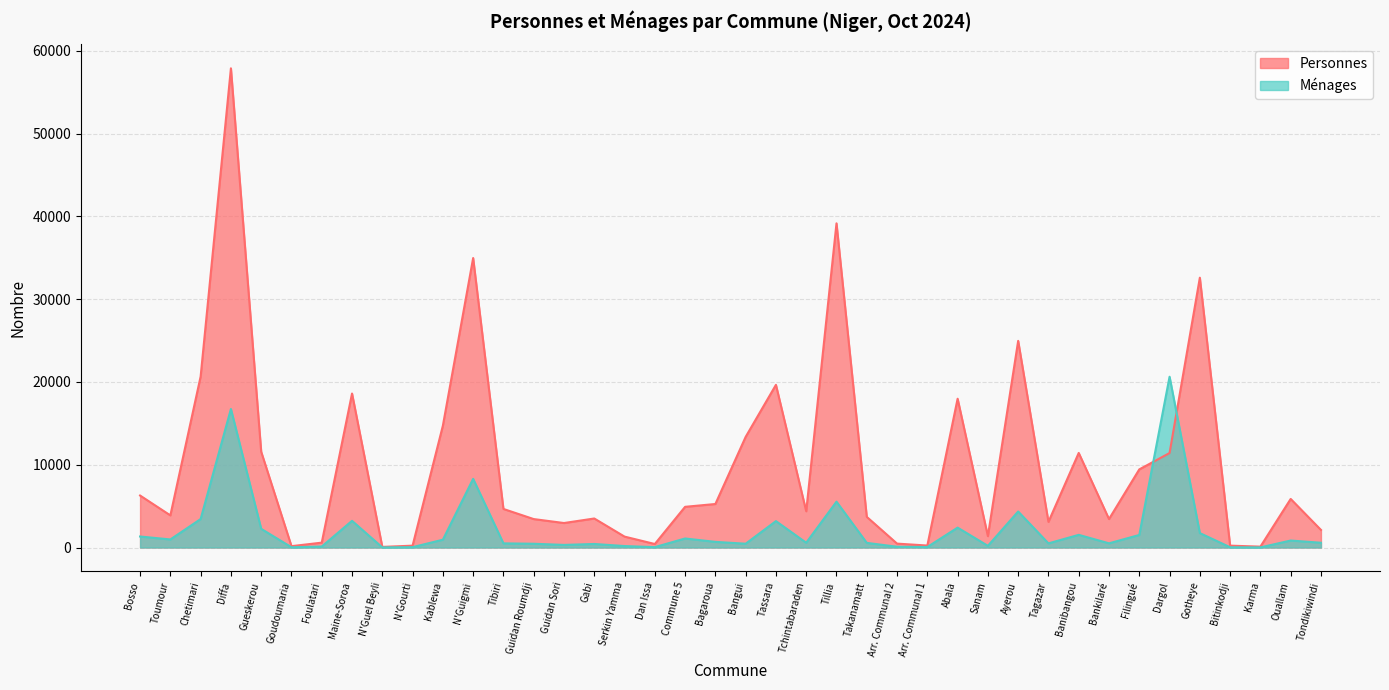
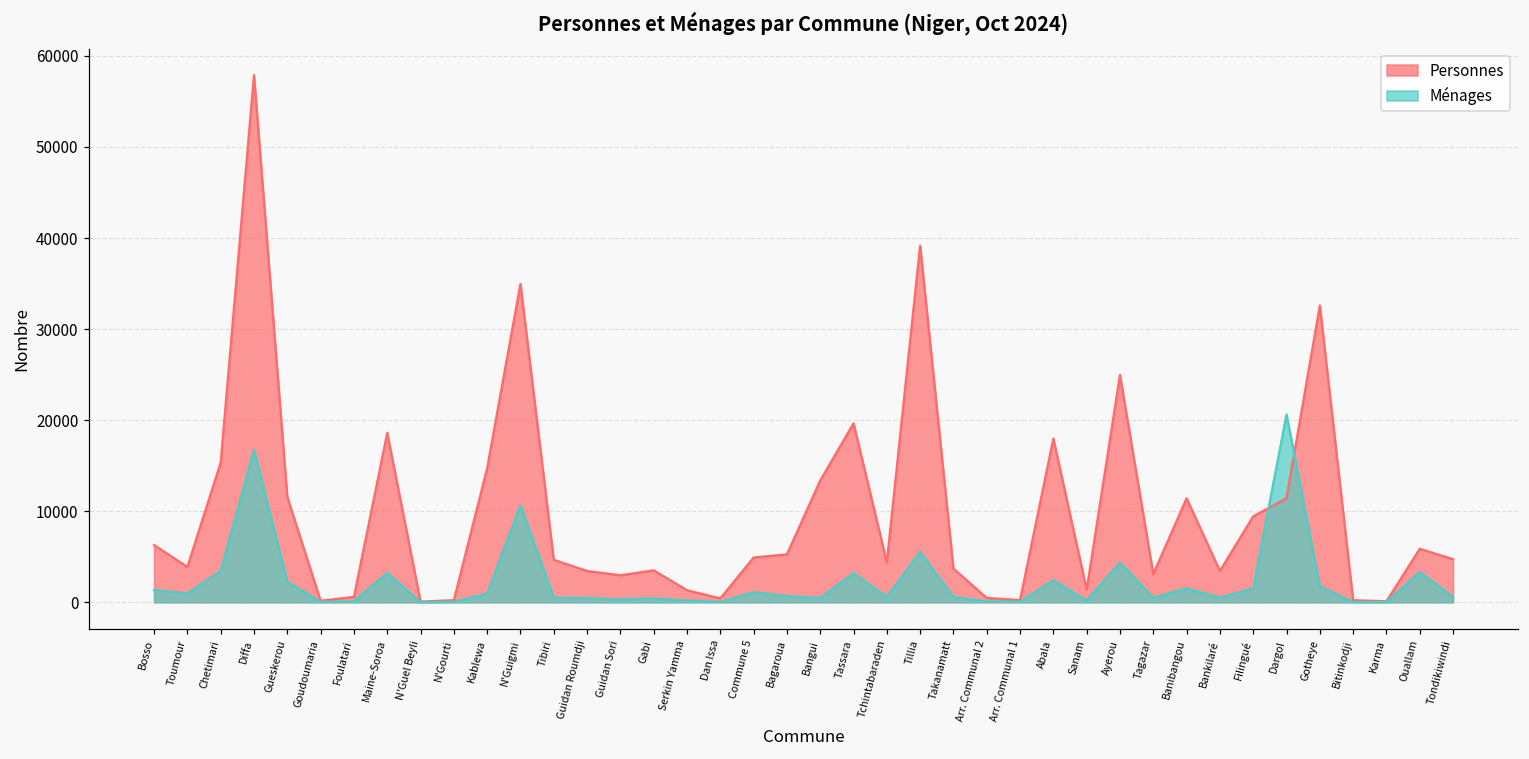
  {
    "Personnes": {
      "Bosso": 6000,
      "Toumour": 4000,
-     "Chetimari": 21000,
+     "Chetimari": 15000,
      "Diffa": 58000,
      "Gueskerou": 12000,
      "Foulatari": 1000,
      "Maine-Soroa": 19000,
      "Kablewa": 15000,
      "N'Guigmi": 35000,
      "Tibiri": 5000,
      "Guidan Roumdji": 3000,
      "Guidan Sori": 3000,
      "Gabi": 4000,
      "Serkin Yamma": 1000,
      "Dan Issa": 0,
      "Commune 5": 5000,
      "Bagaroua": 5000,
      "Bangui": 13000,
      "Tassara": 20000,
      "Tchintabaraden": 4000,
      "Tillia": 39000,
      "Takanamatt": 4000,
      "Arr. Communal 2": 0,
      "Abala": 18000,
      "Sanam": 1000,
      "Ayerou": 25000,
      "Tagazar": 3000,
      "Banibangou": 11000,
      "Bankilaré": 3000,
      "Filingué": 9000,
      "Dargol": 11000,
      "Gotheye": 33000,
      "Ouallam": 6000,
-     "Tondikiwindi": 2000
+     "Tondikiwindi": 5000
    },
    "Ménages": {
      "Bosso": 1000,
      "Toumour": 1000,
      "Chetimari": 3000,
      "Diffa": 17000,
      "Gueskerou": 2000,
      "Foulatari": 0,
      "Maine-Soroa": 3000,
      "Kablewa": 1000,
-     "N'Guigmi": 8000,
+     "N'Guigmi": 11000,
      "Tibiri": 1000,
      "Guidan Roumdji": 0,
      "Guidan Sori": 0,
      "Gabi": 0,
      "Serkin Yamma": 0,
      "Dan Issa": 0,
      "Commune 5": 1000,
      "Bagaroua": 1000,
      "Bangui": 0,
      "Tassara": 3000,
      "Tchintabaraden": 1000,
      "Tillia": 6000,
      "Takanamatt": 1000,
      "Arr. Communal 2": 0,
      "Abala": 2000,
      "Sanam": 0,
      "Ayerou": 4000,
      "Tagazar": 1000,
      "Banibangou": 2000,
      "Bankilaré": 1000,
      "Filingué": 2000,
      "Dargol": 21000,
      "Gotheye": 2000,
-     "Ouallam": 1000,
+     "Ouallam": 3000,
      "Tondikiwindi": 1000
    }
  }
